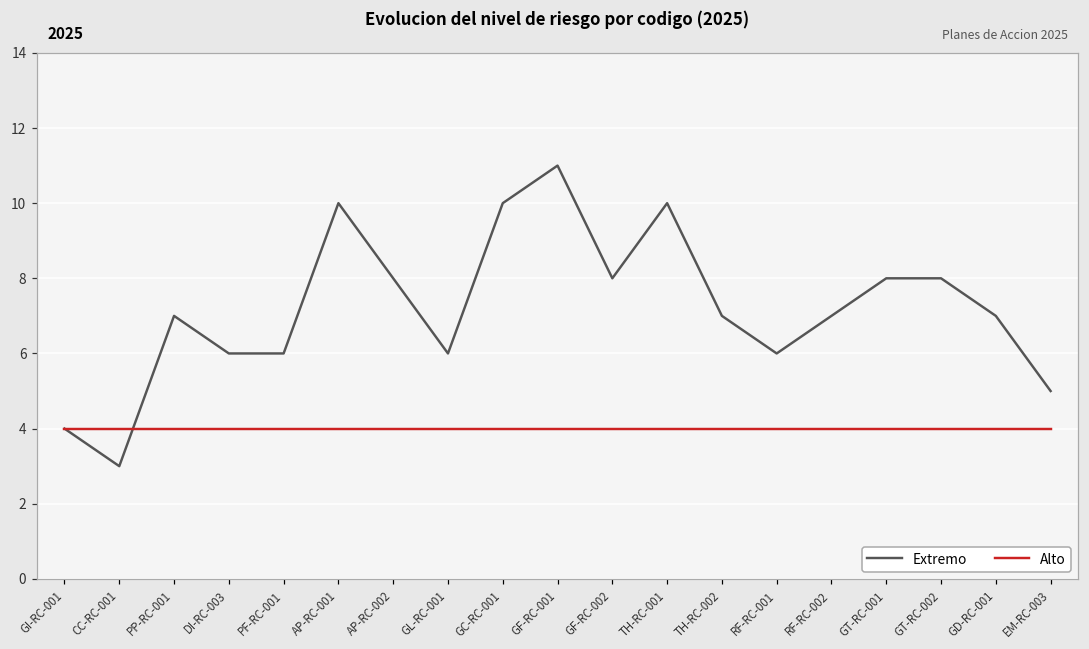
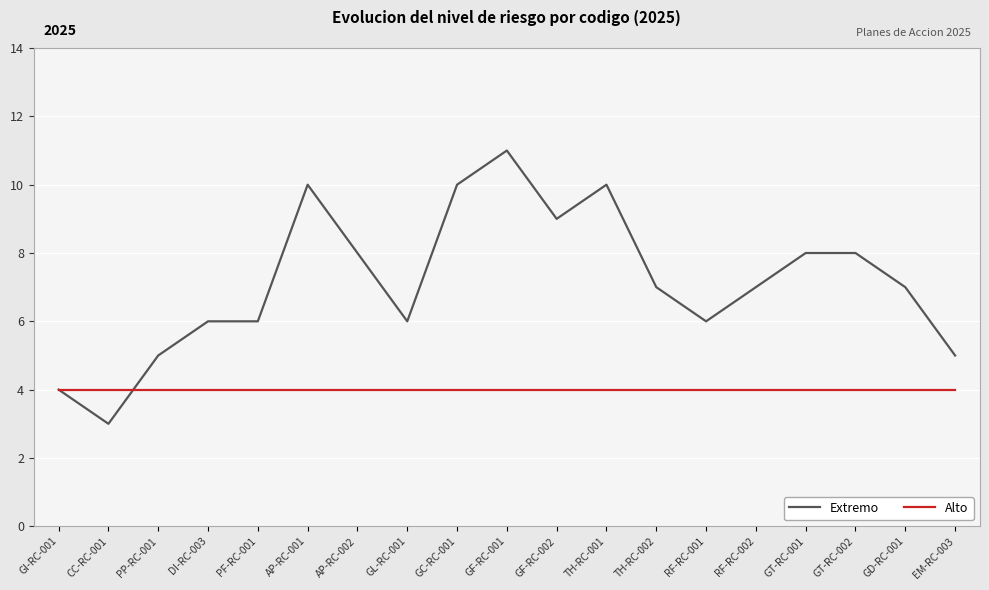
  {
    "Extremo": {
      "CC-RC-001": 3,
-     "PP-RC-001": 7,
+     "PP-RC-001": 5,
      "DI-RC-003": 6,
      "PF-RC-001": 6,
      "AP-RC-001": 10,
      "AP-RC-002": 8,
      "GL-RC-001": 6,
      "GC-RC-001": 10,
      "GF-RC-001": 11,
-     "GF-RC-002": 8,
+     "GF-RC-002": 9,
      "TH-RC-001": 10,
      "TH-RC-002": 7,
      "RF-RC-001": 6,
      "RF-RC-002": 7,
      "GT-RC-001": 8,
      "GT-RC-002": 8,
      "GD-RC-001": 7,
      "EM-RC-003": 5
    },
    "Alto": {
      "CC-RC-001": 4,
      "PP-RC-001": 4,
      "DI-RC-003": 4,
      "PF-RC-001": 4,
      "AP-RC-001": 4,
      "AP-RC-002": 4,
      "GL-RC-001": 4,
      "GC-RC-001": 4,
      "GF-RC-001": 4,
      "GF-RC-002": 4,
      "TH-RC-001": 4,
      "TH-RC-002": 4,
      "RF-RC-001": 4,
      "RF-RC-002": 4,
      "GT-RC-001": 4,
      "GT-RC-002": 4,
      "GD-RC-001": 4,
      "EM-RC-003": 4
    }
  }
